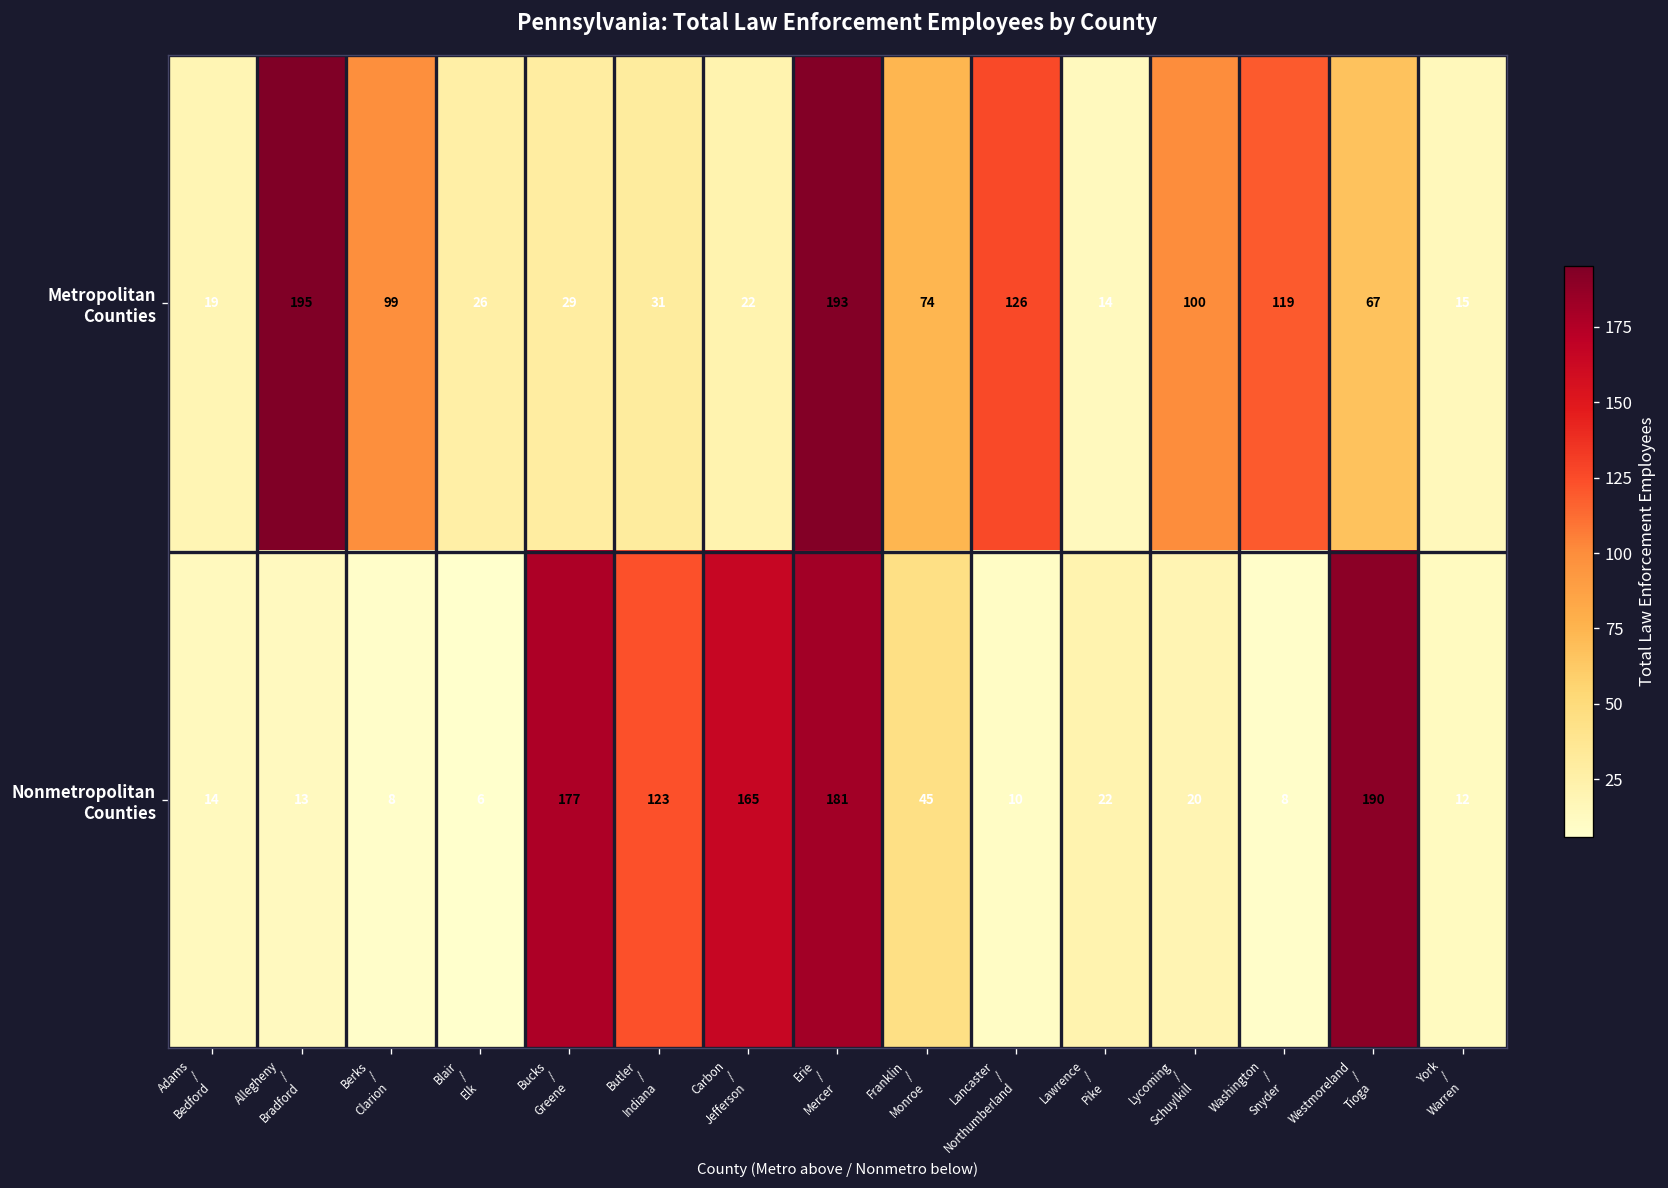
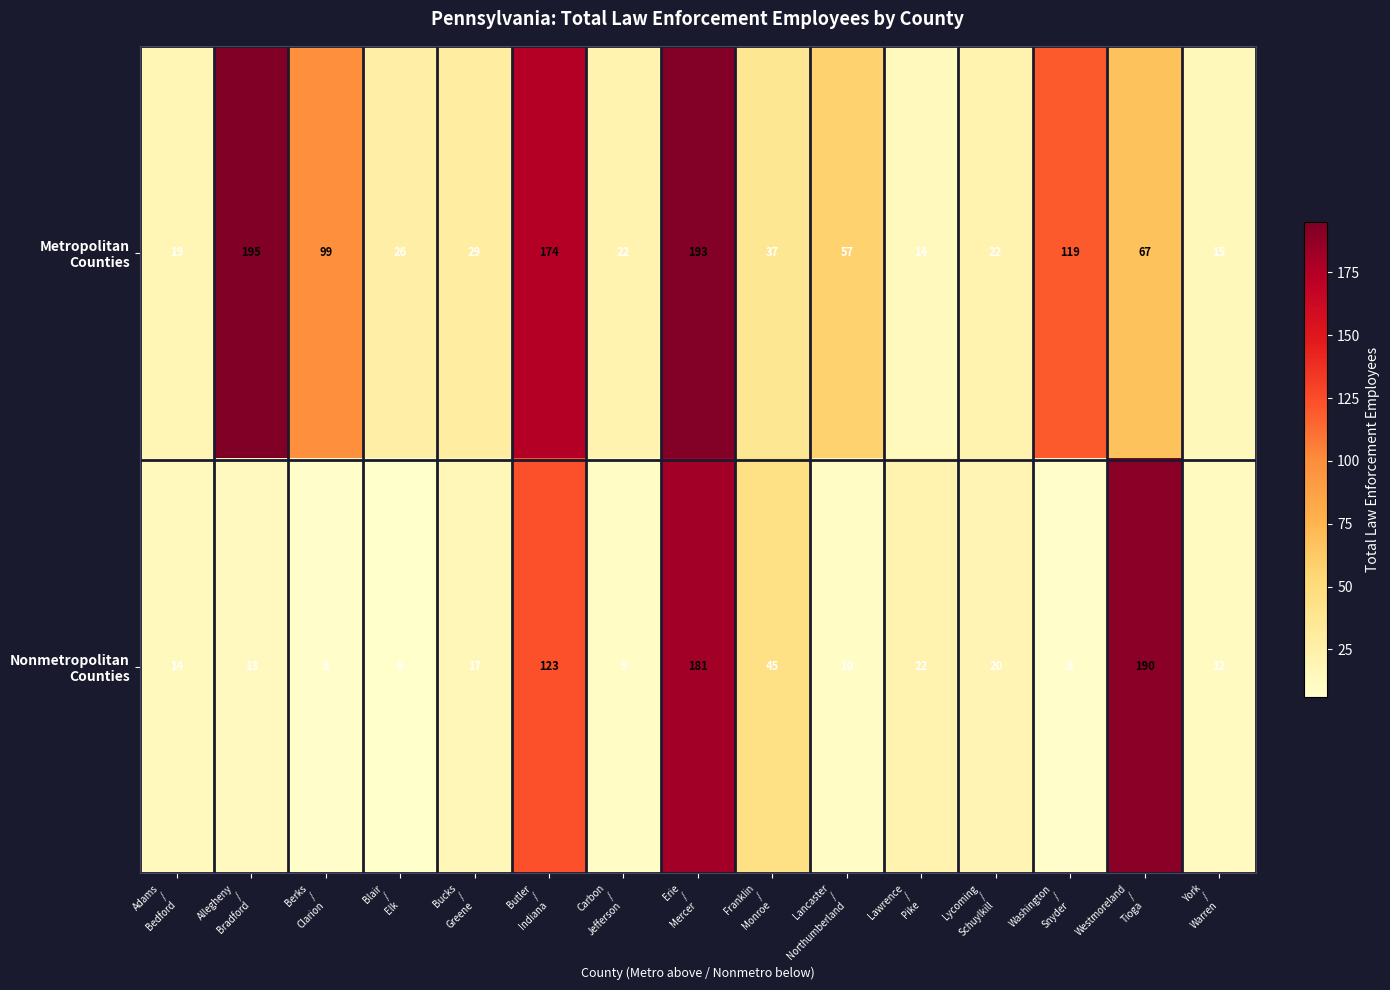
  {
    "Metropolitan Counties": {
      "Adams / Bedford": 19,
      "Allegheny / Bradford": 195,
      "Berks / Clarion": 99,
      "Blair / Elk": 26,
      "Bucks / Greene": 29,
-     "Butler / Indiana": 31,
+     "Butler / Indiana": 174,
      "Carbon / Jefferson": 22,
      "Erie / Mercer": 193,
-     "Franklin / Monroe": 74,
-     "Lancaster / Northumberland": 126,
+     "Franklin / Monroe": 37,
+     "Lancaster / Northumberland": 57,
      "Lawrence / Pike": 14,
-     "Lycoming / Schuylkill": 100,
+     "Lycoming / Schuylkill": 22,
      "Washington / Snyder": 119,
      "Westmoreland / Tioga": 67,
      "York / Warren": 15
    },
    "Nonmetropolitan Counties": {
      "Adams / Bedford": 14,
      "Allegheny / Bradford": 13,
      "Berks / Clarion": 8,
      "Blair / Elk": 6,
-     "Bucks / Greene": 177,
+     "Bucks / Greene": 17,
      "Butler / Indiana": 123,
-     "Carbon / Jefferson": 165,
+     "Carbon / Jefferson": 9,
      "Erie / Mercer": 181,
      "Franklin / Monroe": 45,
      "Lancaster / Northumberland": 10,
      "Lawrence / Pike": 22,
      "Lycoming / Schuylkill": 20,
      "Washington / Snyder": 8,
      "Westmoreland / Tioga": 190,
      "York / Warren": 12
    }
  }
